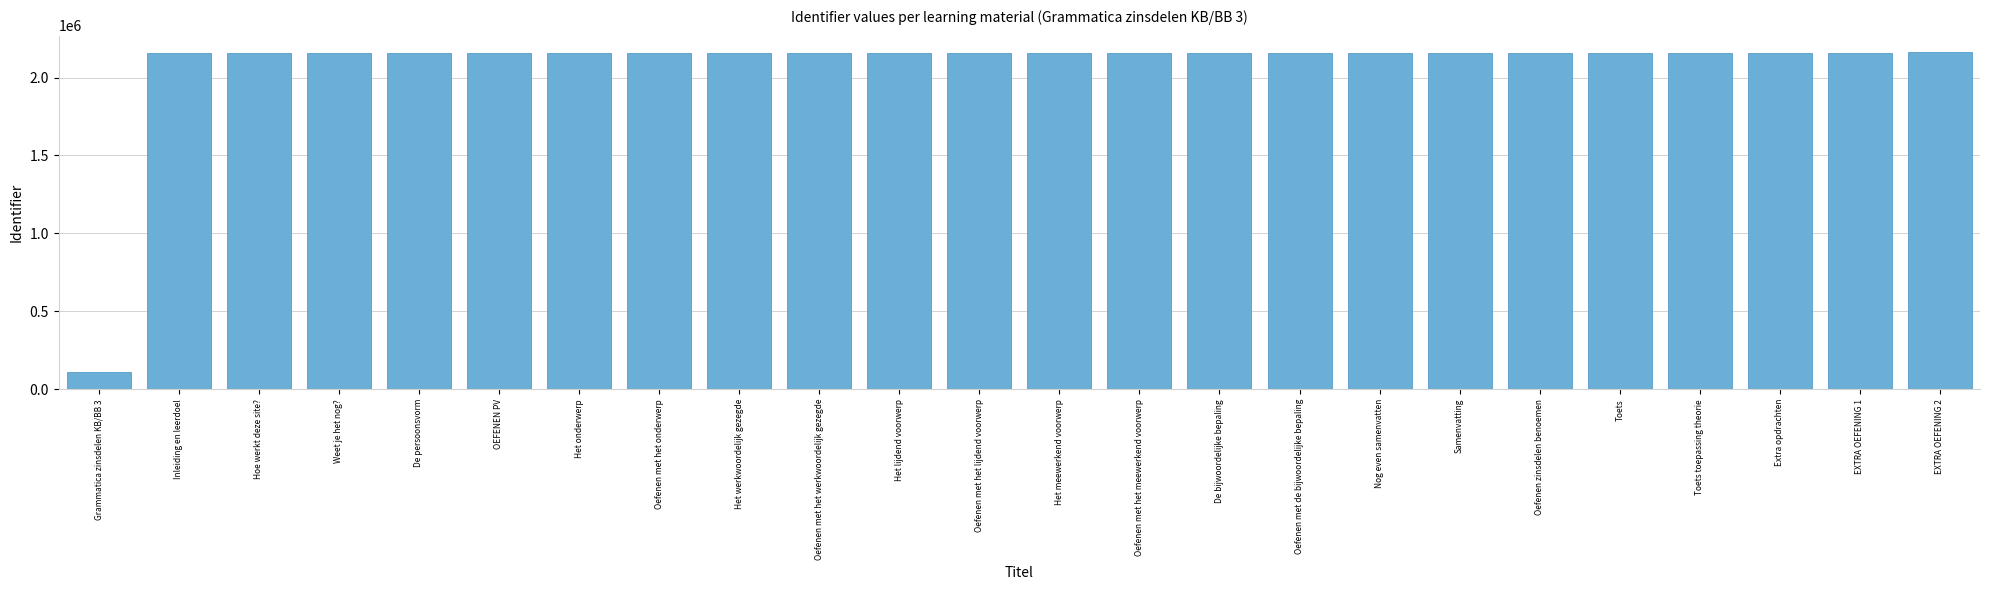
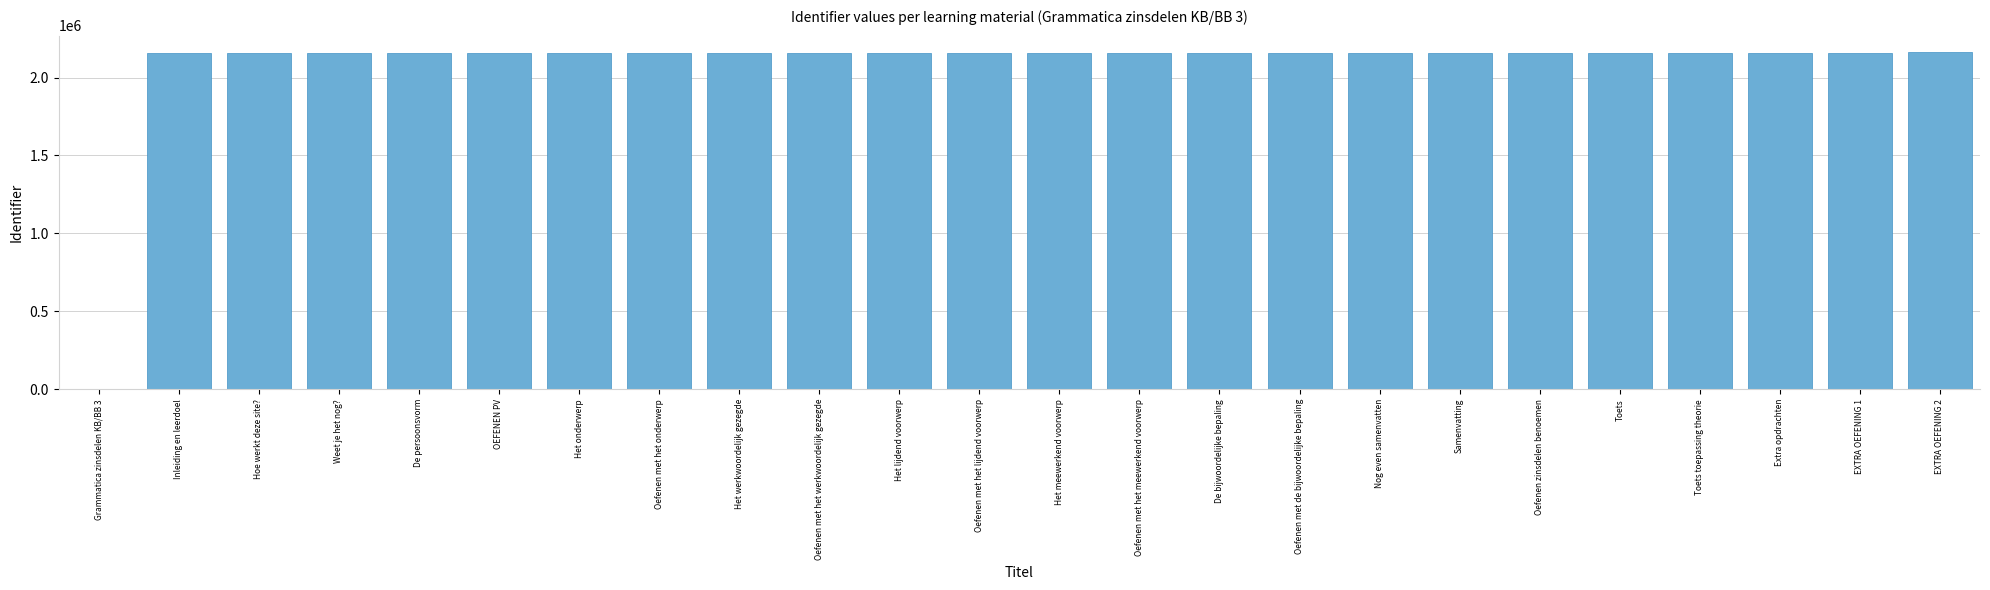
  {
-   "Grammatica zinsdelen KB/BB 3": 110000,
+   "Grammatica zinsdelen KB/BB 3": 0,
    "Inleiding en leerdoel": 2160000,
    "Hoe werkt deze site?": 2160000,
    "Weet je het nog?": 2160000,
    "De persoonsvorm": 2160000,
    "OEFENEN PV": 2160000,
    "Het onderwerp": 2160000,
    "Oefenen met het onderwerp": 2160000,
    "Het werkwoordelijk gezegde": 2160000,
    "Oefenen met het werkwoordelijk gezegde": 2160000,
    "Het lijdend voorwerp": 2160000,
    "Oefenen met het lijdend voorwerp": 2160000,
    "Het meewerkend voorwerp": 2160000,
    "Oefenen met het meewerkend voorwerp": 2160000,
    "De bijwoordelijke bepaling": 2160000,
    "Oefenen met de bijwoordelijke bepaling": 2160000,
    "Nog even samenvatten": 2160000,
    "Samenvatting": 2160000,
    "Oefenen zinsdelen benoemen": 2160000,
    "Toets": 2160000,
    "Toets toepassing theorie": 2160000,
    "Extra opdrachten": 2160000,
    "EXTRA OEFENING 1": 2160000,
    "EXTRA OEFENING 2": 2160000
  }
